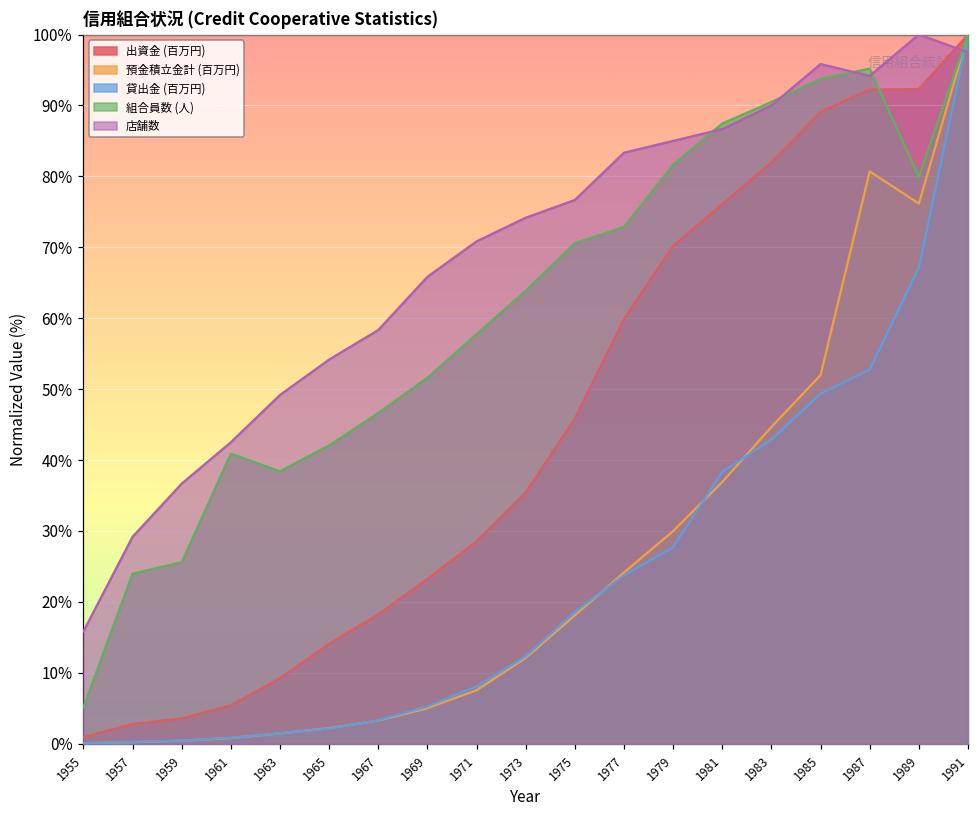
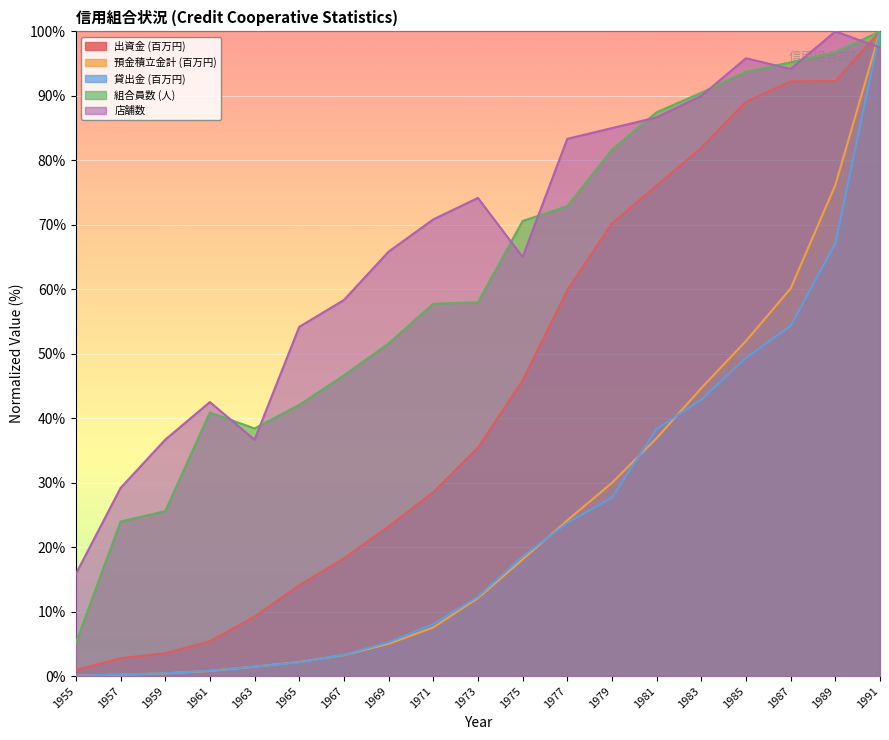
  {
    "出資金 (百万円)": {
      "1955": "1%",
      "1957": "3%",
      "1959": "4%",
      "1961": "5%",
      "1963": "9%",
      "1965": "14%",
      "1967": "18%",
      "1969": "23%",
      "1971": "29%",
      "1973": "35%",
      "1975": "46%",
      "1977": "60%",
      "1979": "70%",
      "1981": "76%",
      "1983": "82%",
      "1985": "89%",
      "1987": "92%",
      "1989": "92%"
    },
    "預金積立金計 (百万円)": {
      "1971": "8%",
      "1975": "18%",
      "1979": "30%",
      "1981": "37%",
      "1983": "45%",
      "1985": "52%",
-     "1987": "81%",
+     "1987": "60%",
      "1989": "76%"
    },
    "貸出金 (百万円)": {
      "1971": "8%",
      "1975": "19%",
      "1979": "28%",
      "1981": "38%",
      "1983": "43%",
      "1985": "49%",
-     "1987": "53%",
+     "1987": "54%",
      "1989": "67%"
    },
    "組合員数 (人)": {
      "1955": "5%",
      "1957": "24%",
      "1959": "26%",
      "1961": "41%",
      "1963": "38%",
      "1965": "42%",
      "1967": "47%",
      "1969": "52%",
      "1971": "58%",
-     "1973": "64%",
+     "1973": "58%",
      "1975": "71%",
      "1977": "73%",
      "1979": "82%",
      "1981": "87%",
      "1983": "90%",
      "1985": "94%",
      "1987": "95%",
-     "1989": "80%"
+     "1989": "97%"
    },
    "店舗数": {
      "1955": "16%",
      "1957": "29%",
      "1959": "37%",
      "1961": "43%",
-     "1963": "49%",
+     "1963": "37%",
      "1965": "54%",
      "1967": "58%",
      "1969": "66%",
      "1971": "71%",
      "1973": "74%",
-     "1975": "77%",
+     "1975": "65%",
      "1977": "83%",
      "1979": "85%",
      "1981": "87%",
      "1983": "90%",
      "1985": "96%",
      "1987": "94%",
      "1989": "100%",
      "1991": "98%"
    }
  }
